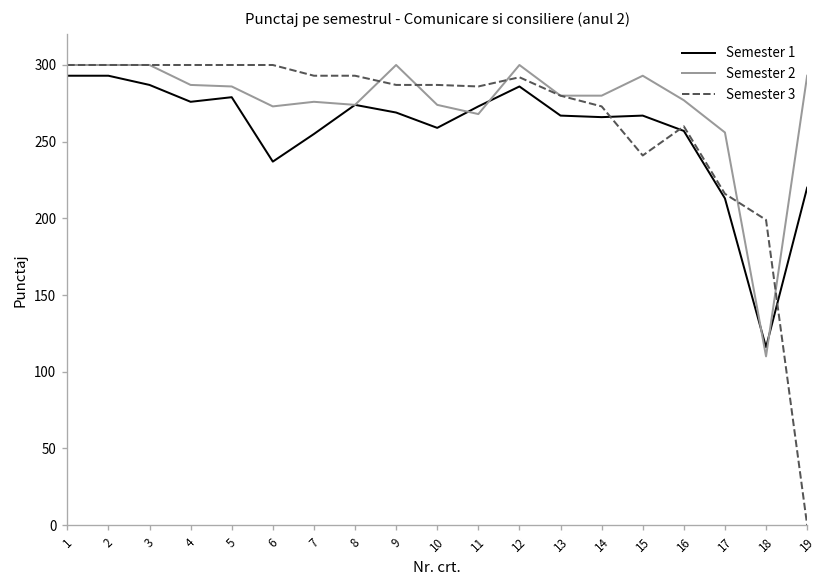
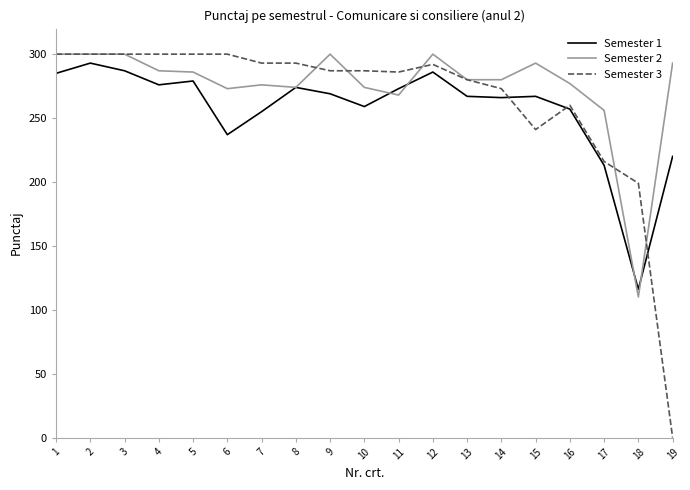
  {
    "Semester 1": {
-     "1": 293,
+     "1": 285,
      "2": 293,
      "3": 287,
      "4": 276,
      "5": 279,
      "6": 237,
      "7": 255,
      "9": 269,
      "10": 259,
      "11": 273,
      "12": 286,
      "13": 267,
      "14": 266,
      "15": 267,
      "16": 257,
      "17": 213,
      "18": 116,
      "19": 220
    },
    "Semester 2": {
      "4": 287,
      "5": 286,
      "6": 273,
      "7": 276,
      "9": 300,
      "10": 274,
      "11": 268,
      "12": 300,
      "14": 280,
      "15": 293,
      "16": 277,
      "17": 256,
      "18": 110,
      "19": 293
    },
    "Semester 3": {
      "4": 300,
      "5": 300,
      "6": 300,
      "7": 293,
      "8": 293,
      "9": 287,
      "10": 287,
      "11": 286,
      "12": 292,
      "14": 273,
      "15": 241,
      "16": 260,
      "17": 216,
      "18": 199,
      "19": 0
    }
  }
